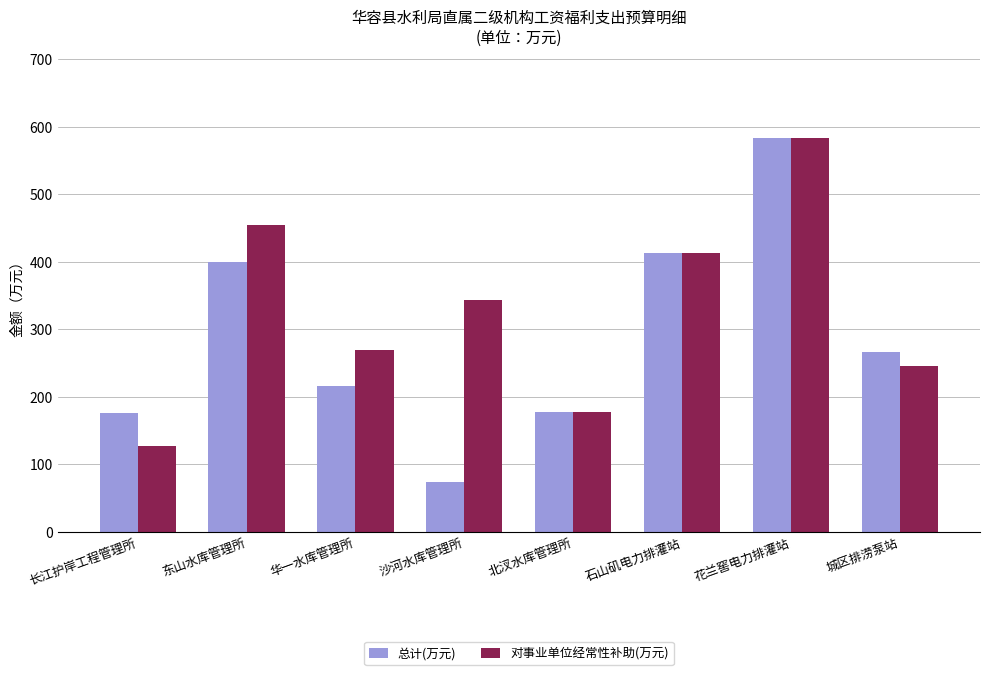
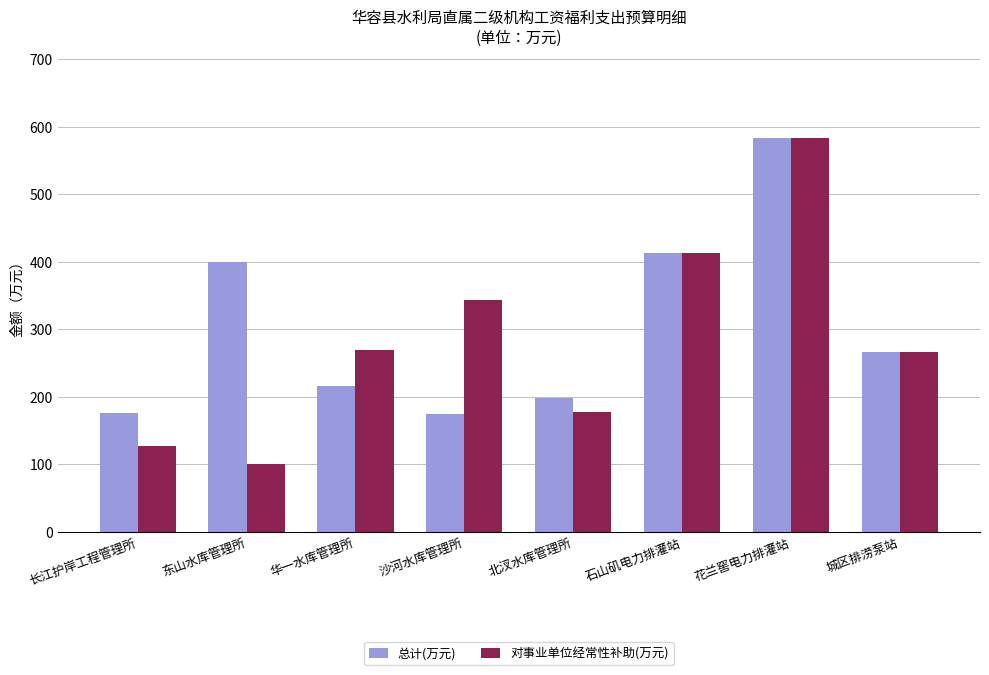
  {
    "总计(万元)": {
      "长江护岸工程管理所": 180,
      "东山水库管理所": 400,
      "华一水库管理所": 220,
-     "沙河水库管理所": 70,
-     "北汊水库管理所": 180,
+     "沙河水库管理所": 170,
+     "北汊水库管理所": 200,
      "石山矶电力排灌站": 410,
      "花兰窖电力排灌站": 580,
      "城区排涝泵站": 270
    },
    "对事业单位经常性补助(万元)": {
      "长江护岸工程管理所": 130,
-     "东山水库管理所": 450,
+     "东山水库管理所": 100,
      "华一水库管理所": 270,
      "沙河水库管理所": 340,
      "北汊水库管理所": 180,
      "石山矶电力排灌站": 410,
      "花兰窖电力排灌站": 580,
-     "城区排涝泵站": 250
+     "城区排涝泵站": 270
    }
  }
